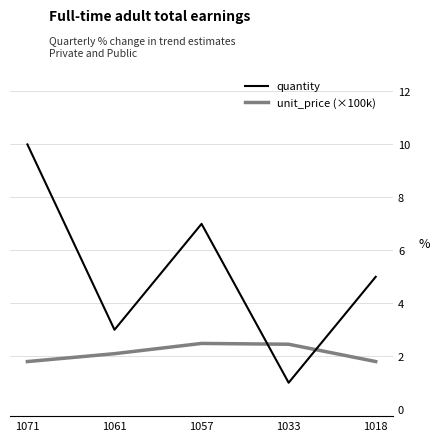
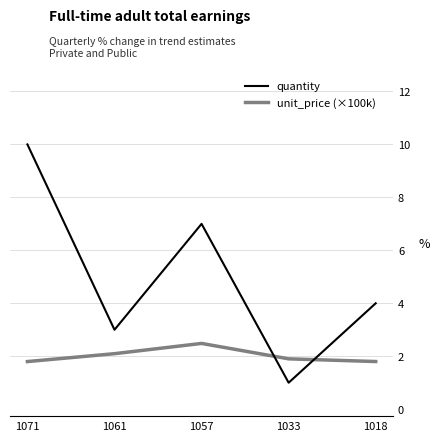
  {
    "quantity": {
      "1071": 10,
      "1061": 3,
      "1057": 7,
      "1033": 1,
-     "1018": 5
+     "1018": 4
    },
    "unit_price (×100k)": {
      "1071": 1.8,
      "1061": 2.1,
      "1057": 2.5,
-     "1033": 2.5,
+     "1033": 1.9,
      "1018": 1.8
    }
  }
